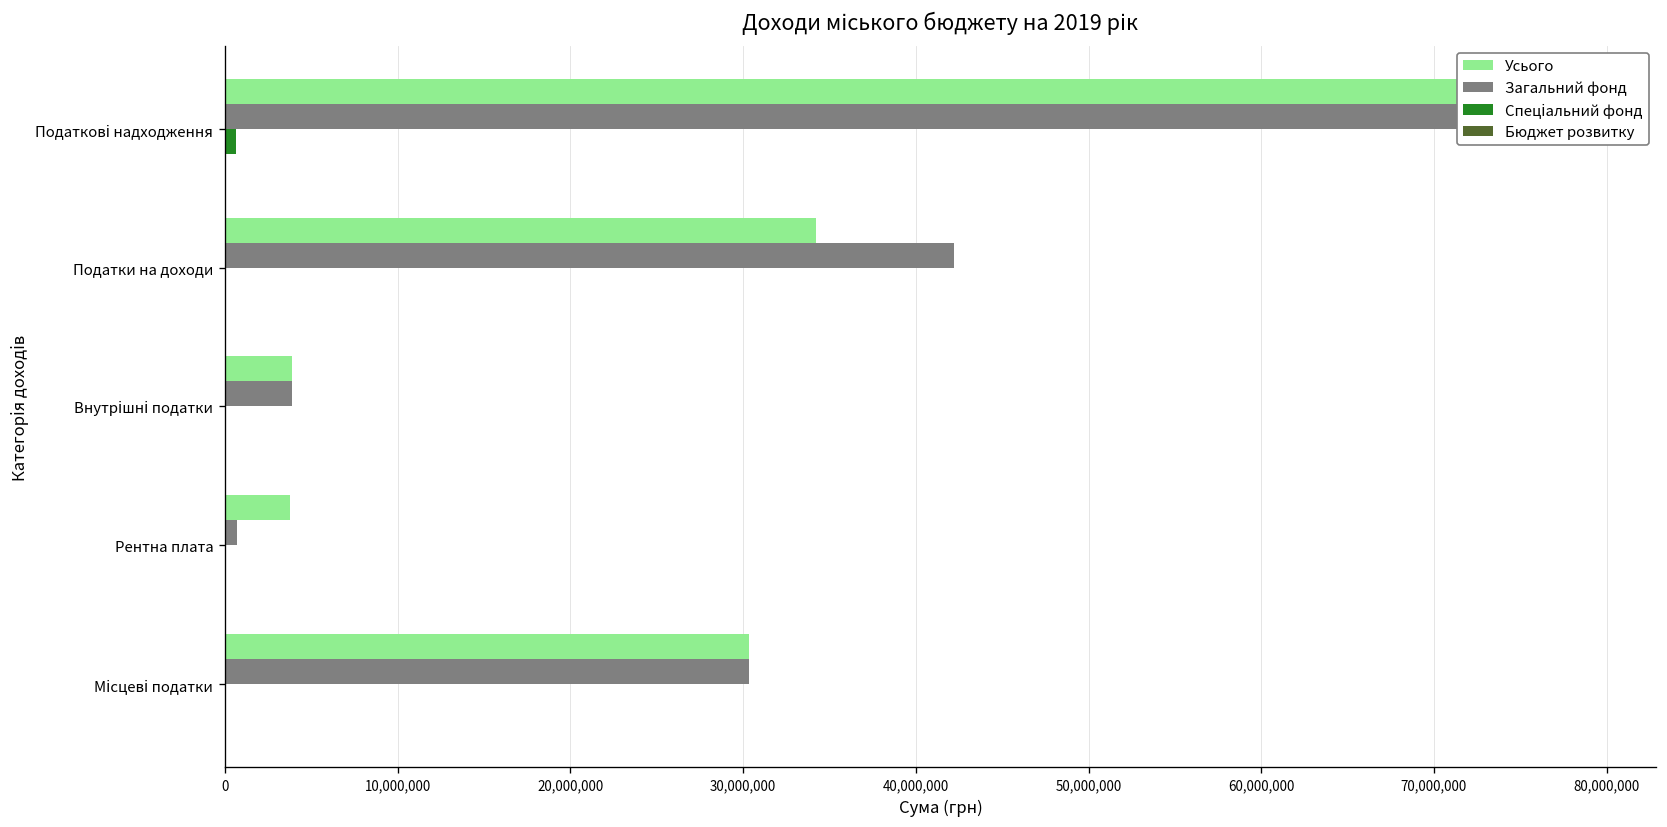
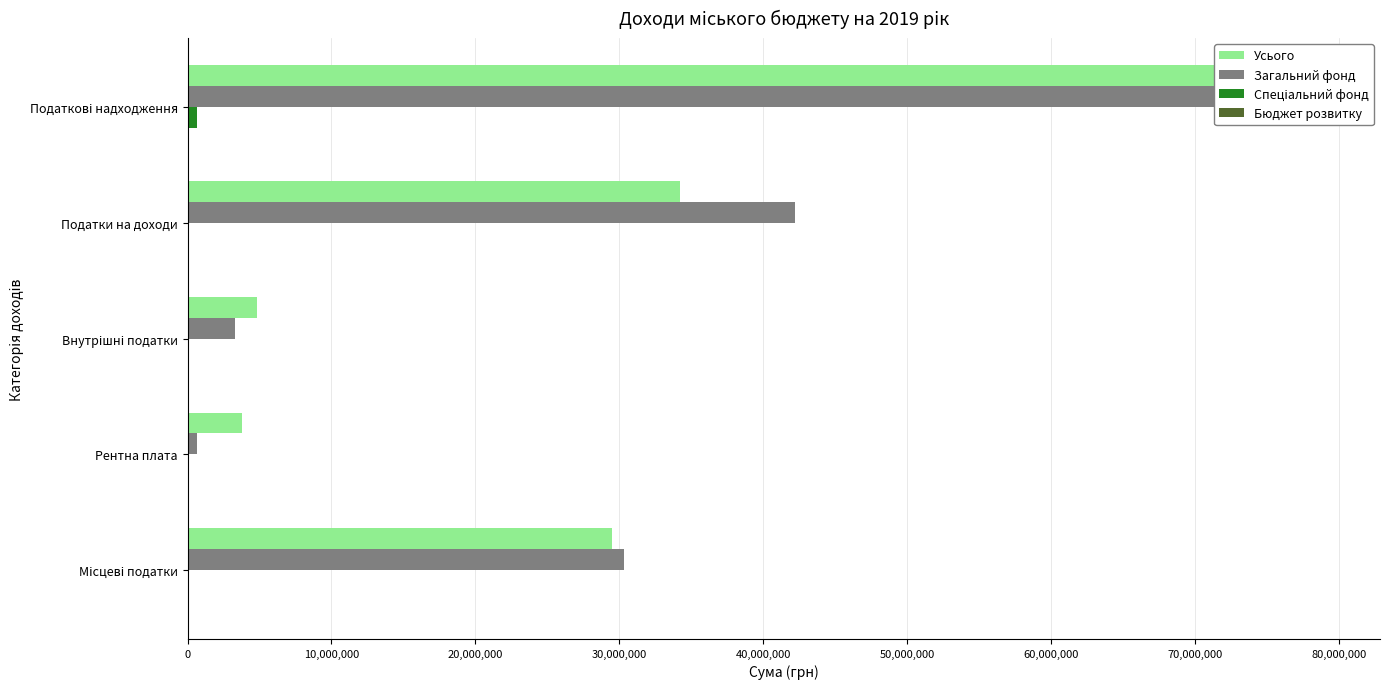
  {
    "Усього": {
      "Податки на доходи": "34,200,000",
-     "Внутрішні податки": "3,900,000",
+     "Внутрішні податки": "4,900,000",
      "Рентна плата": "3,800,000",
-     "Місцеві податки": "30,300,000"
+     "Місцеві податки": "29,500,000"
    },
    "Загальний фонд": {
      "Податки на доходи": "42,200,000",
-     "Внутрішні податки": "3,900,000",
+     "Внутрішні податки": "3,300,000",
      "Рентна плата": "700,000",
      "Місцеві податки": "30,300,000"
    },
    "Спеціальний фонд": {
      "Податкові надходження": "700,000",
      "Податки на доходи": "0",
      "Внутрішні податки": "0",
      "Рентна плата": "0",
      "Місцеві податки": "0"
    },
    "Бюджет розвитку": {
      "Податкові надходження": "0",
      "Податки на доходи": "0",
      "Внутрішні податки": "0",
      "Рентна плата": "0",
      "Місцеві податки": "0"
    }
  }
